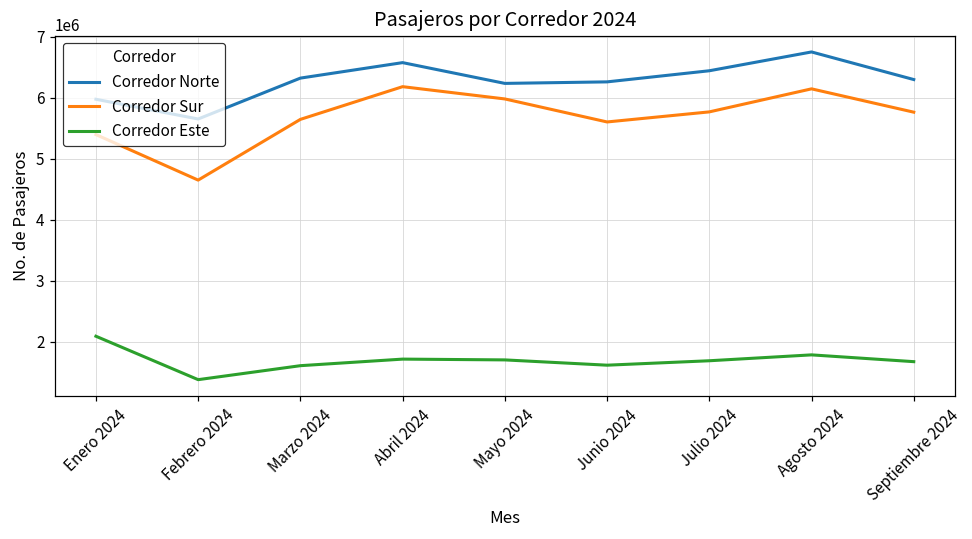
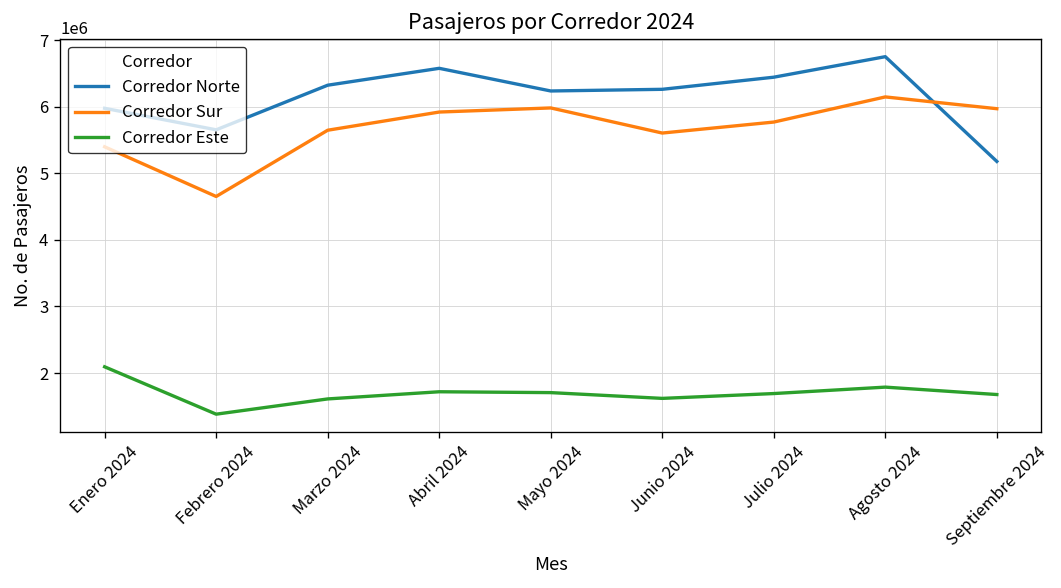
  {
    "Corredor Norte": {
      "Marzo 2024": 6300000,
      "Abril 2024": 6600000,
      "Mayo 2024": 6200000,
      "Junio 2024": 6300000,
      "Julio 2024": 6400000,
      "Agosto 2024": 6800000,
-     "Septiembre 2024": 6300000
+     "Septiembre 2024": 5200000
    },
    "Corredor Sur": {
      "Febrero 2024": 4700000,
      "Marzo 2024": 5600000,
-     "Abril 2024": 6200000,
+     "Abril 2024": 5900000,
      "Mayo 2024": 6000000,
      "Junio 2024": 5600000,
      "Julio 2024": 5800000,
      "Agosto 2024": 6100000,
-     "Septiembre 2024": 5800000
+     "Septiembre 2024": 6000000
    },
    "Corredor Este": {
      "Enero 2024": 2100000,
      "Febrero 2024": 1400000,
      "Marzo 2024": 1600000,
      "Abril 2024": 1700000,
      "Mayo 2024": 1700000,
      "Junio 2024": 1600000,
      "Julio 2024": 1700000,
      "Agosto 2024": 1800000,
      "Septiembre 2024": 1700000
    }
  }
